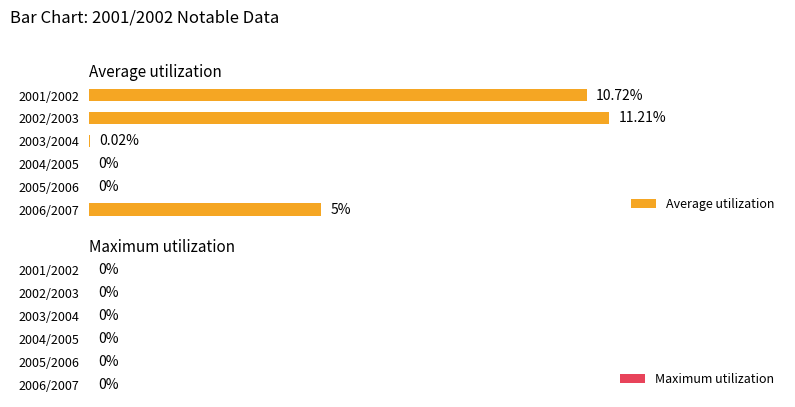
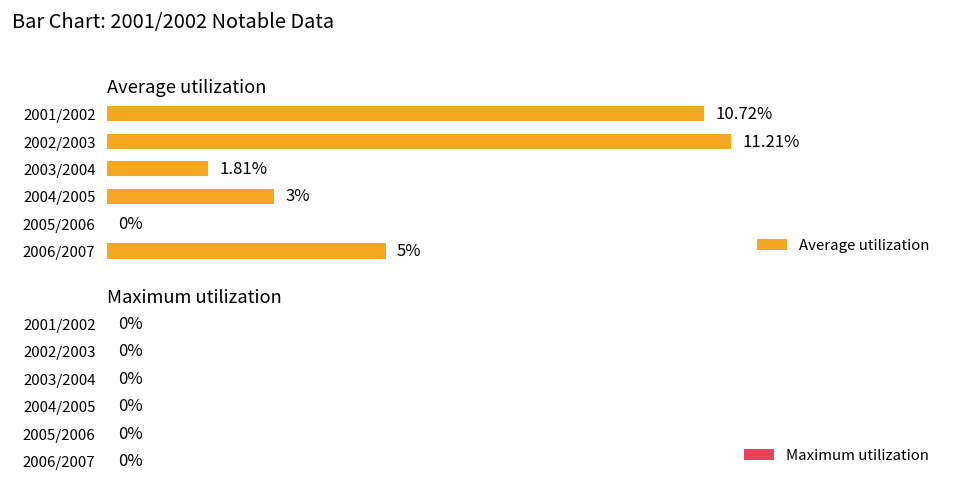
  {
    "Average utilization": {
      "2001/2002": "10.72%",
      "2002/2003": "11.21%",
-     "2003/2004": "0.02%",
-     "2004/2005": "0%",
+     "2003/2004": "1.81%",
+     "2004/2005": "3%",
      "2005/2006": "0%",
      "2006/2007": "5%"
    },
    "Maximum utilization": {
      "2001/2002": "0%",
      "2002/2003": "0%",
      "2003/2004": "0%",
      "2004/2005": "0%",
      "2005/2006": "0%",
      "2006/2007": "0%"
    }
  }
